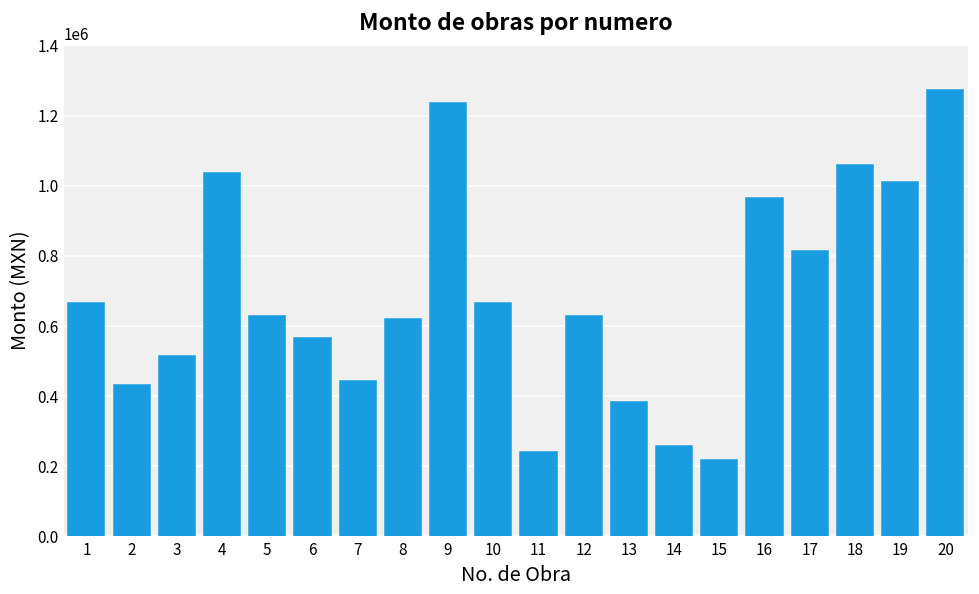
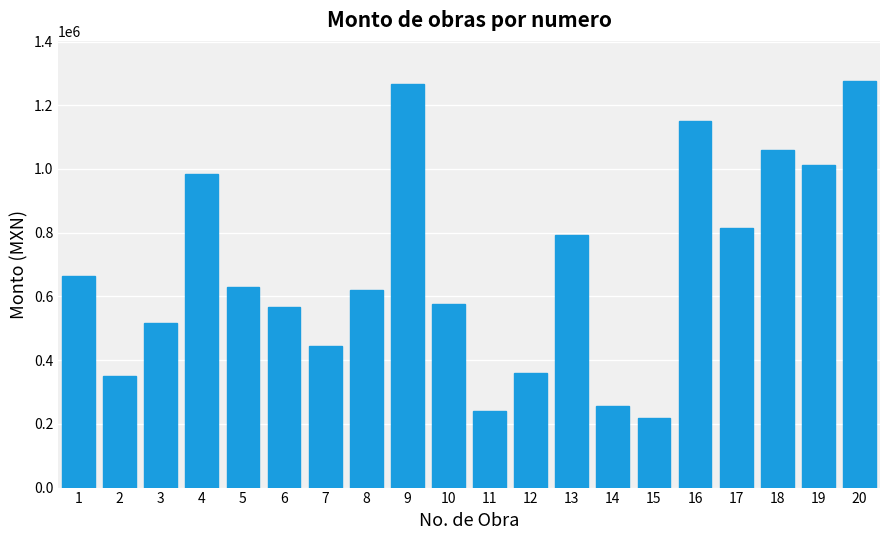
  {
    "1": 660000,
-   "2": 430000,
+   "2": 350000,
    "3": 520000,
-   "4": 1040000,
+   "4": 980000,
    "5": 630000,
    "6": 570000,
    "7": 440000,
    "8": 620000,
-   "9": 1240000,
-   "10": 660000,
+   "9": 1270000,
+   "10": 580000,
    "11": 240000,
-   "12": 630000,
-   "13": 380000,
+   "12": 360000,
+   "13": 790000,
    "14": 260000,
    "15": 220000,
-   "16": 960000,
+   "16": 1150000,
    "17": 810000,
    "18": 1060000,
    "19": 1010000,
    "20": 1270000
  }
